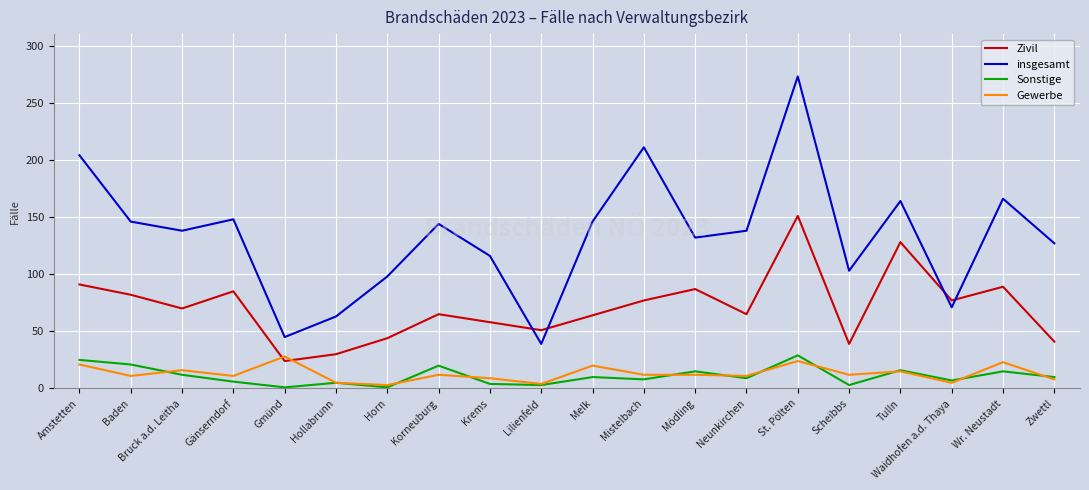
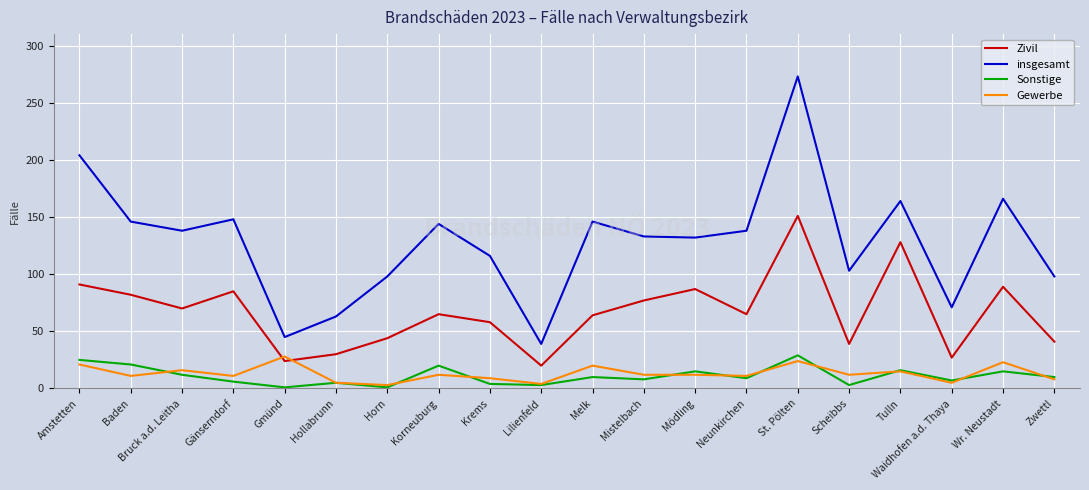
  {
    "Zivil": {
      "Amstetten": 91,
      "Baden": 82,
      "Bruck a.d. Leitha": 70,
      "Gänserndorf": 85,
      "Gmünd": 24,
      "Hollabrunn": 30,
      "Horn": 44,
      "Korneuburg": 65,
      "Krems": 58,
-     "Lilienfeld": 51,
+     "Lilienfeld": 20,
      "Melk": 64,
      "Mistelbach": 77,
      "Mödling": 87,
      "Neunkirchen": 65,
      "St. Pölten": 151,
      "Scheibbs": 39,
      "Tulln": 128,
-     "Waidhofen a.d. Thaya": 77,
+     "Waidhofen a.d. Thaya": 27,
      "Wr. Neustadt": 89,
      "Zwettl": 41
    },
    "insgesamt": {
      "Amstetten": 204,
      "Baden": 146,
      "Bruck a.d. Leitha": 138,
      "Gänserndorf": 148,
      "Gmünd": 45,
      "Hollabrunn": 63,
      "Horn": 98,
      "Korneuburg": 144,
      "Krems": 116,
      "Lilienfeld": 39,
      "Melk": 146,
-     "Mistelbach": 211,
+     "Mistelbach": 133,
      "Mödling": 132,
      "Neunkirchen": 138,
      "St. Pölten": 273,
      "Scheibbs": 103,
      "Tulln": 164,
      "Waidhofen a.d. Thaya": 71,
      "Wr. Neustadt": 166,
-     "Zwettl": 127
+     "Zwettl": 98
    },
    "Sonstige": {
      "Amstetten": 25,
      "Baden": 21,
      "Bruck a.d. Leitha": 12,
      "Gänserndorf": 6,
      "Gmünd": 1,
      "Korneuburg": 20,
      "Krems": 4,
      "Melk": 10,
      "Mistelbach": 8,
      "Mödling": 15,
      "St. Pölten": 29,
      "Scheibbs": 3,
      "Wr. Neustadt": 15
    },
    "Gewerbe": {
      "Amstetten": 21,
      "Baden": 11,
      "Bruck a.d. Leitha": 16,
      "Gänserndorf": 11,
      "Gmünd": 28,
      "Korneuburg": 12,
      "Krems": 9,
      "Melk": 20,
      "Mistelbach": 12,
      "Mödling": 12,
      "St. Pölten": 24,
      "Scheibbs": 12,
      "Wr. Neustadt": 23
    }
  }
